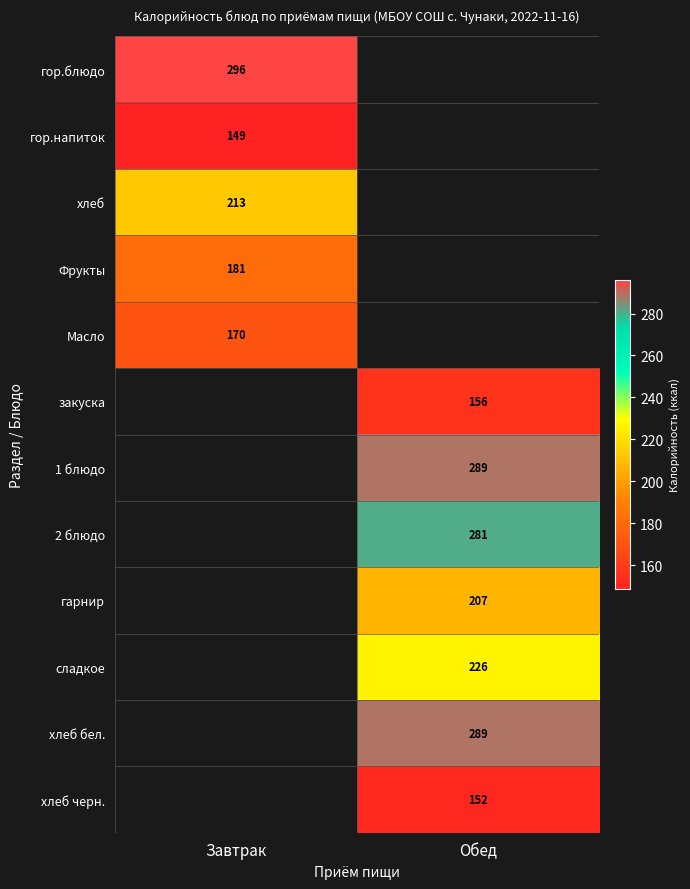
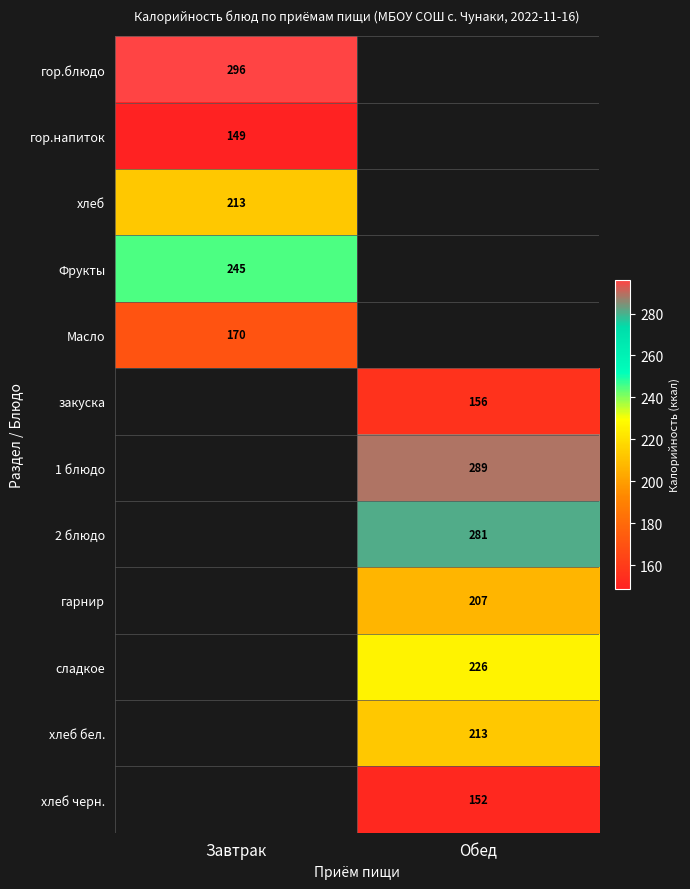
  {
    "гор.блюдо": {
      "Завтрак": 296
    },
    "гор.напиток": {
      "Завтрак": 149
    },
    "хлеб": {
      "Завтрак": 213
    },
    "Фрукты": {
-     "Завтрак": 181
+     "Завтрак": 245
    },
    "Масло": {
      "Завтрак": 170
    },
    "закуска": {
      "Обед": 156
    },
    "1 блюдо": {
      "Обед": 289
    },
    "2 блюдо": {
      "Обед": 281
    },
    "гарнир": {
      "Обед": 207
    },
    "сладкое": {
      "Обед": 226
    },
    "хлеб бел.": {
-     "Обед": 289
+     "Обед": 213
    },
    "хлеб черн.": {
      "Обед": 152
    }
  }
